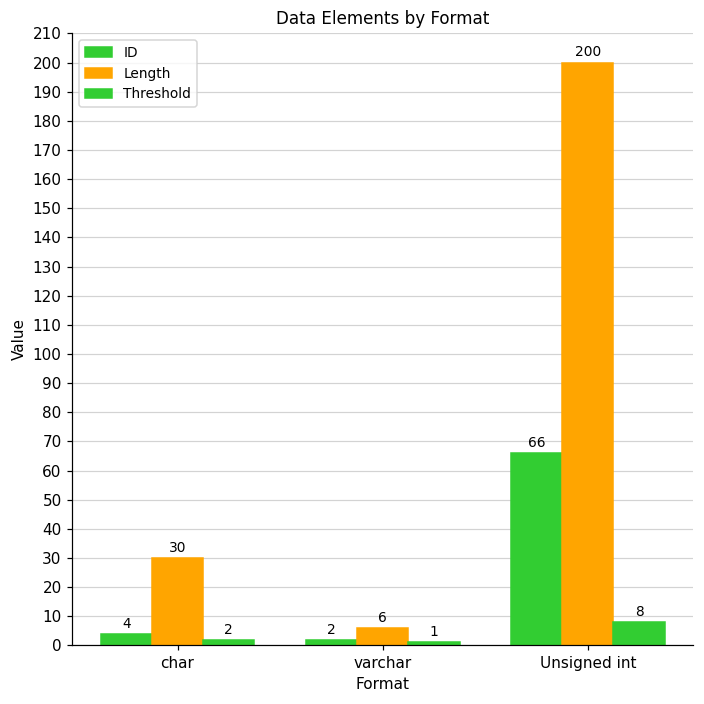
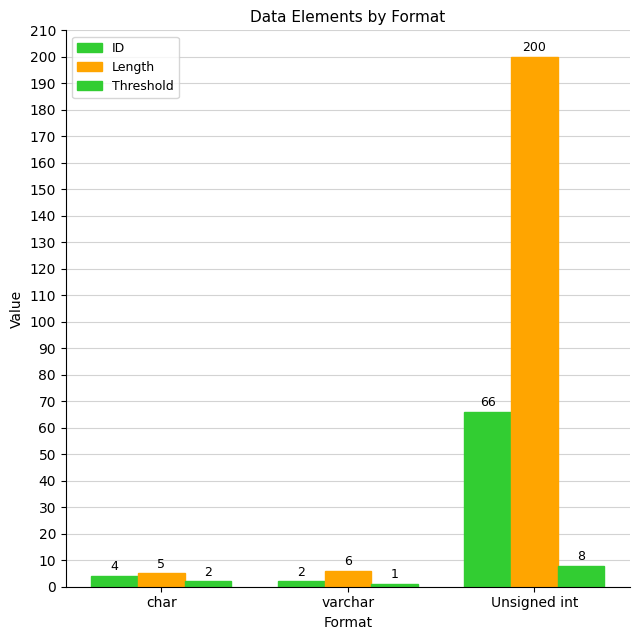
  {
    "Length": {
-     "char": 30,
+     "char": 5,
      "varchar": 6,
      "Unsigned int": 200
    }
  }
